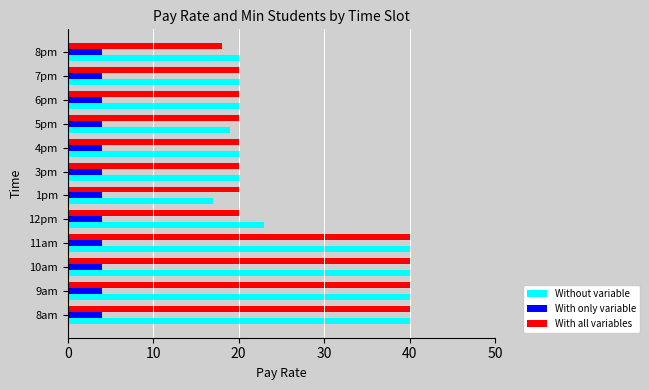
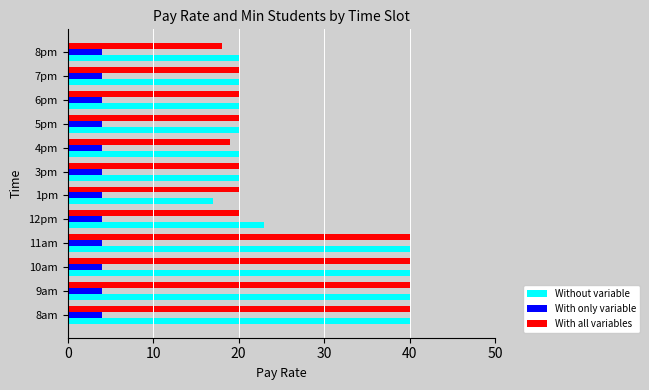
  {
    "Without variable": {
      "8pm": 20,
      "7pm": 20,
      "6pm": 20,
-     "5pm": 19,
+     "5pm": 20,
      "4pm": 20,
      "3pm": 20,
      "1pm": 17,
      "12pm": 23,
      "11am": 40,
      "10am": 40,
      "9am": 40,
      "8am": 40
    },
    "With only variable": {
      "8pm": 4,
      "7pm": 4,
      "6pm": 4,
      "5pm": 4,
      "4pm": 4,
      "3pm": 4,
      "1pm": 4,
      "12pm": 4,
      "11am": 4,
      "10am": 4,
      "9am": 4,
      "8am": 4
    },
    "With all variables": {
      "8pm": 18,
      "7pm": 20,
      "6pm": 20,
      "5pm": 20,
-     "4pm": 20,
+     "4pm": 19,
      "3pm": 20,
      "1pm": 20,
      "12pm": 20,
      "11am": 40,
      "10am": 40,
      "9am": 40,
      "8am": 40
    }
  }
